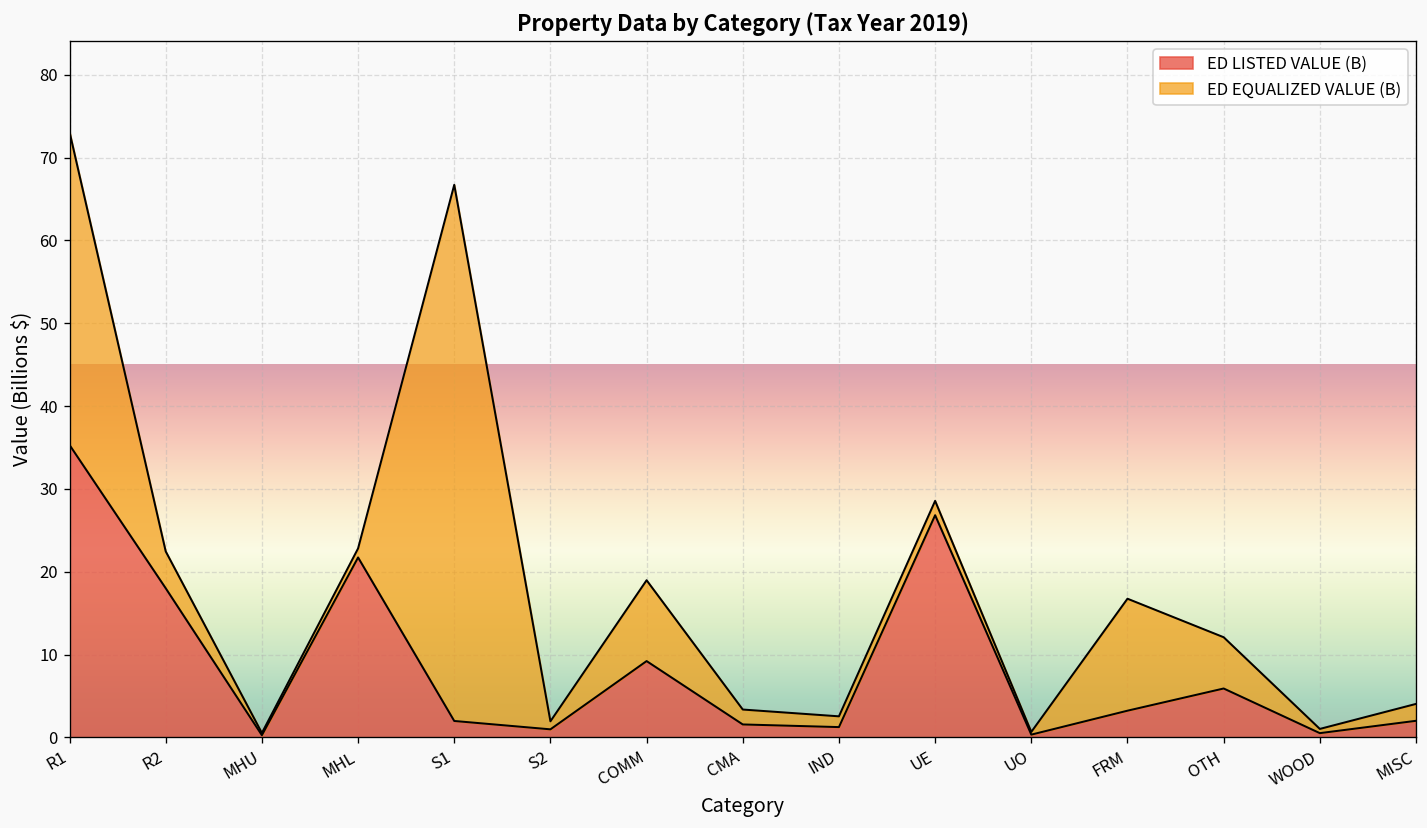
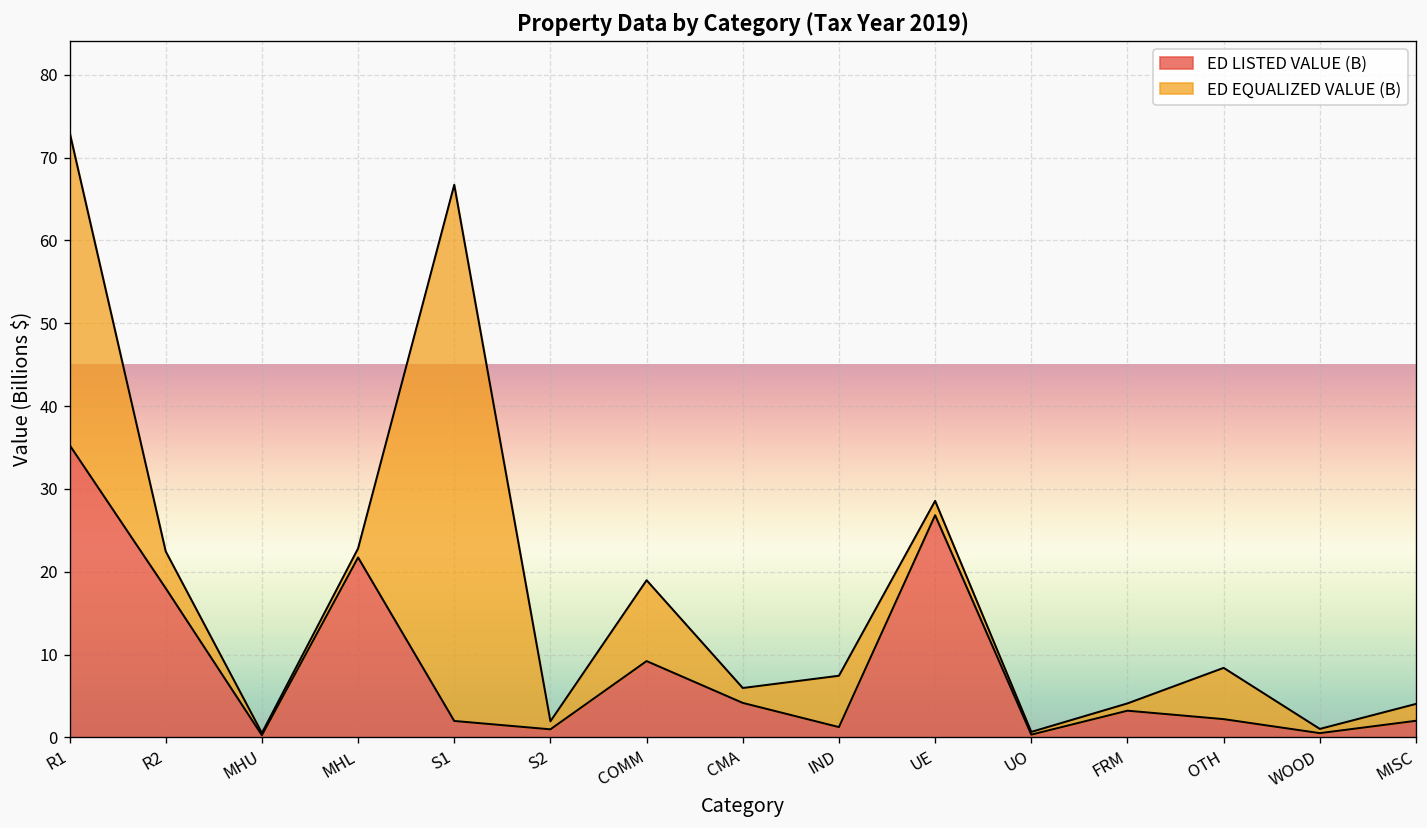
  {
    "ED LISTED VALUE (B)": {
      "R1": 35,
      "R2": 18,
      "MHL": 22,
      "S1": 2,
      "S2": 1,
      "COMM": 9,
-     "CMA": 2,
+     "CMA": 4,
      "IND": 1,
      "UE": 27,
      "FRM": 3,
-     "OTH": 6,
+     "OTH": 2,
      "WOOD": 1,
      "MISC": 2
    },
    "ED EQUALIZED VALUE (B)": {
      "R1": 38,
      "R2": 4,
      "MHL": 1,
      "S1": 65,
      "S2": 1,
      "COMM": 10,
      "CMA": 2,
-     "IND": 1,
+     "IND": 6,
      "UE": 2,
-     "FRM": 14,
+     "FRM": 1,
      "OTH": 6,
      "WOOD": 1,
      "MISC": 2
    }
  }
